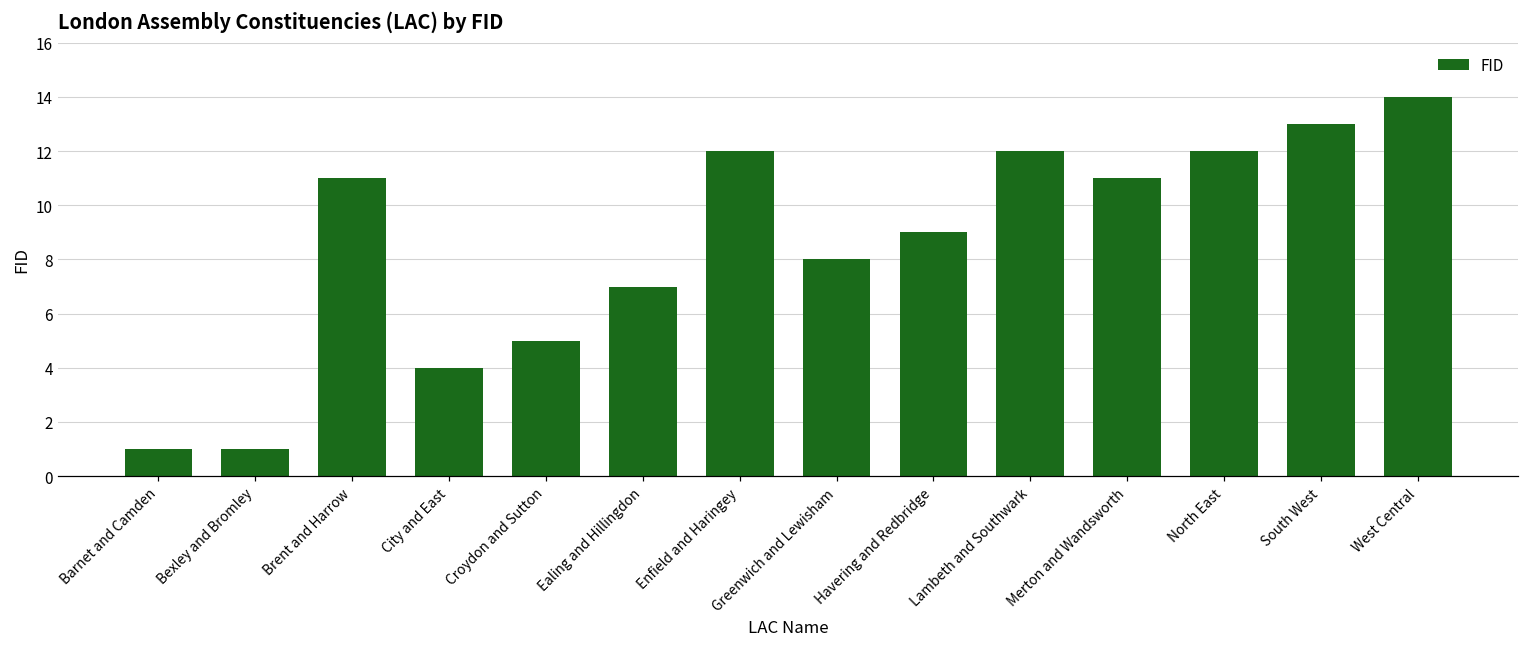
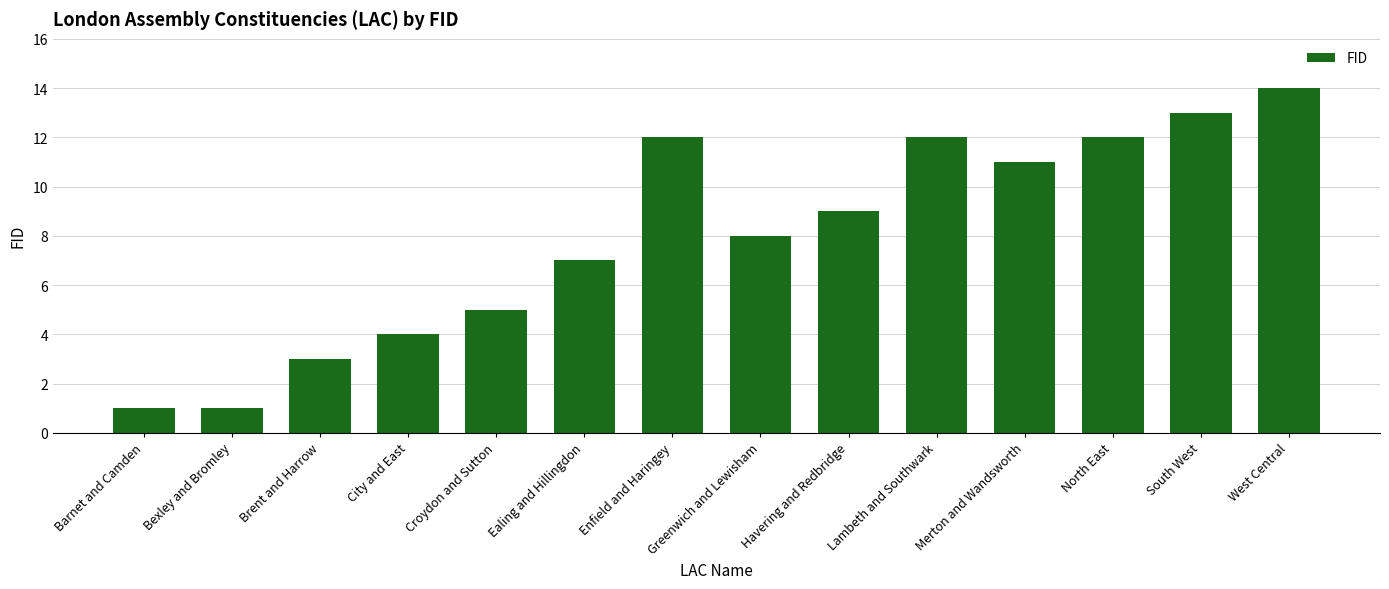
  {
    "Barnet and Camden": 1,
    "Bexley and Bromley": 1,
-   "Brent and Harrow": 11,
+   "Brent and Harrow": 3,
    "City and East": 4,
    "Croydon and Sutton": 5,
    "Ealing and Hillingdon": 7,
    "Enfield and Haringey": 12,
    "Greenwich and Lewisham": 8,
    "Havering and Redbridge": 9,
    "Lambeth and Southwark": 12,
    "Merton and Wandsworth": 11,
    "North East": 12,
    "South West": 13,
    "West Central": 14
  }
